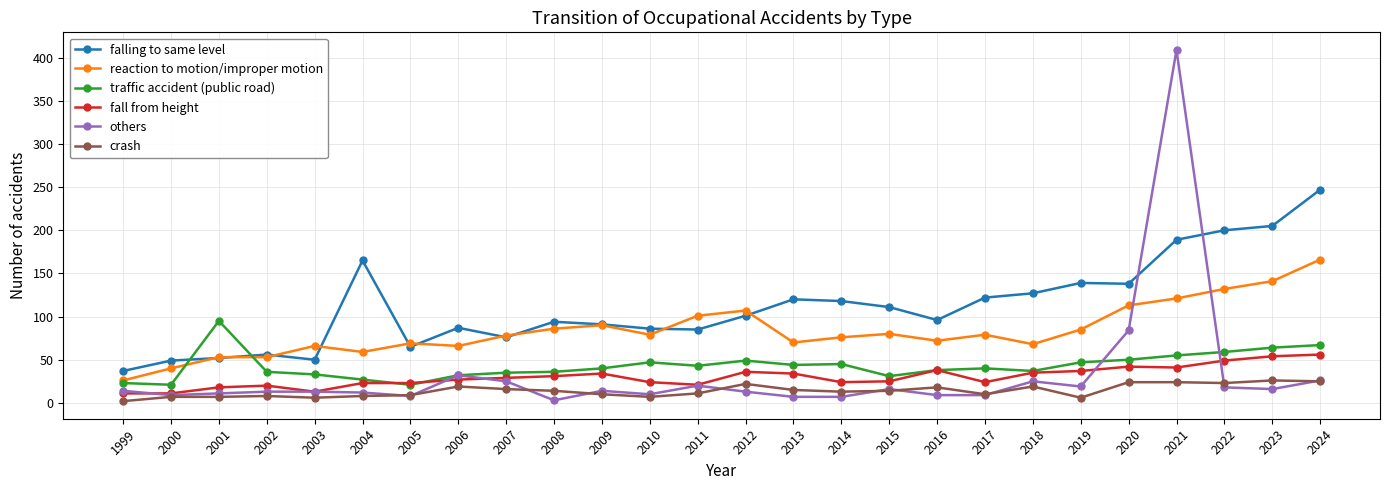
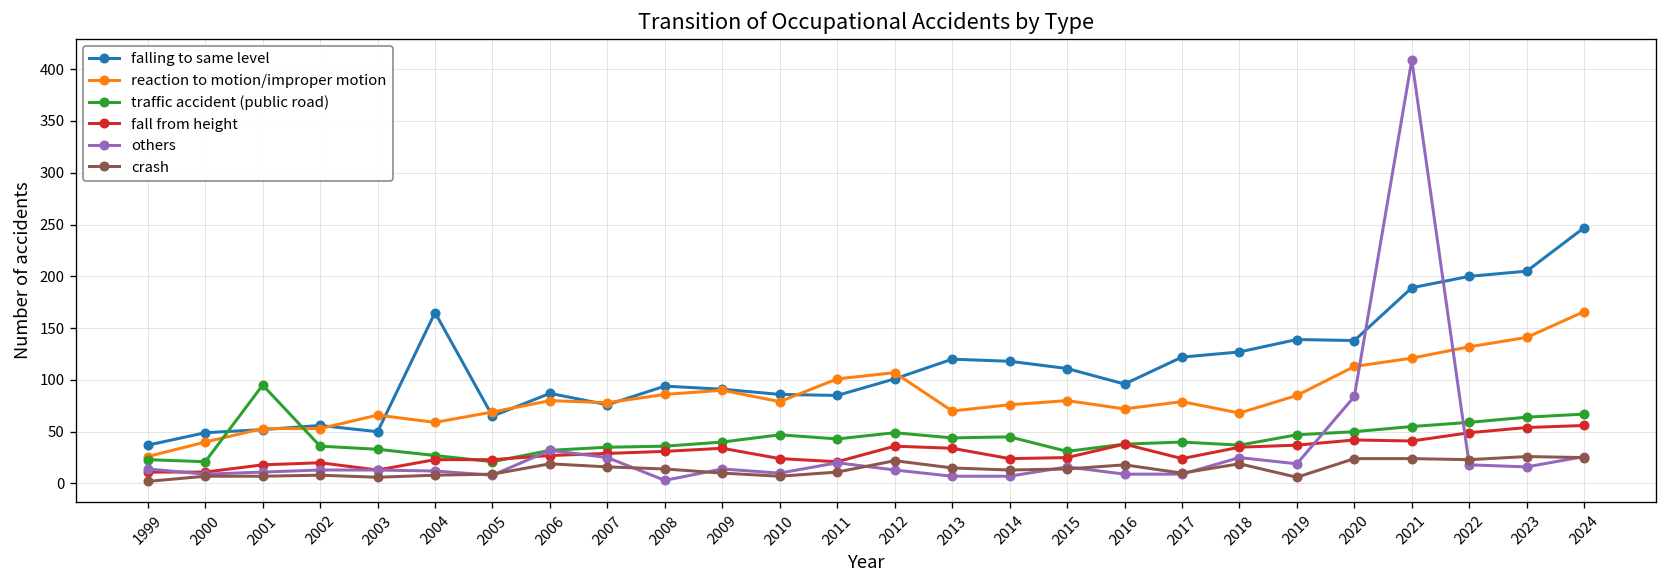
  {
    "falling to same level": {
      "1999": 40,
      "2000": 50,
      "2002": 60,
      "2003": 50,
      "2004": 170,
      "2005": 70,
      "2006": 90,
      "2008": 90,
      "2010": 90,
      "2011": 90,
      "2012": 100,
      "2013": 120,
      "2014": 120,
      "2015": 110,
      "2016": 100,
      "2017": 120,
      "2018": 130,
      "2019": 140,
      "2020": 140,
      "2021": 190,
      "2022": 200,
      "2023": 210,
      "2024": 250
    },
    "reaction to motion/improper motion": {
      "2000": 40,
      "2002": 50,
      "2003": 70,
      "2004": 60,
      "2005": 70,
-     "2006": 70,
+     "2006": 80,
      "2008": 90,
      "2010": 80,
      "2011": 100,
      "2012": 110,
      "2013": 70,
      "2014": 80,
      "2015": 80,
      "2016": 70,
      "2017": 80,
      "2018": 70,
      "2019": 90,
      "2020": 110,
      "2021": 120,
      "2022": 130,
      "2023": 140,
      "2024": 170
    },
    "traffic accident (public road)": {
      "2000": 20,
      "2001": 100,
      "2002": 40,
      "2003": 30,
      "2004": 30,
      "2007": 40,
      "2008": 40,
      "2009": 40,
      "2010": 50,
      "2011": 40,
      "2012": 50,
      "2013": 40,
      "2014": 50,
      "2015": 30,
      "2017": 40,
      "2019": 50,
      "2020": 50,
      "2021": 60,
      "2022": 60,
      "2023": 60,
      "2024": 70
    },
    "fall from height": {
      "1999": 10,
      "2001": 20,
      "2002": 20,
      "2004": 20,
      "2006": 30,
      "2007": 30,
      "2008": 30,
      "2009": 30,
      "2010": 20,
      "2012": 40,
      "2013": 30,
      "2014": 20,
      "2015": 30,
      "2017": 20,
      "2019": 40,
      "2020": 40,
      "2021": 40,
      "2022": 50,
      "2023": 50,
      "2024": 60
    },
    "others": {
      "1999": 10,
      "2001": 10,
      "2002": 10,
      "2004": 10,
      "2007": 30,
      "2008": 0,
      "2009": 10,
      "2010": 10,
      "2012": 10,
      "2013": 10,
      "2014": 10,
      "2016": 10,
      "2018": 30,
      "2019": 20,
      "2020": 80,
      "2021": 410,
      "2022": 20,
      "2023": 20
    },
    "crash": {
      "1999": 0,
      "2001": 10,
      "2002": 10,
      "2003": 10,
      "2004": 10,
      "2006": 20,
      "2007": 20,
      "2008": 10,
      "2009": 10,
      "2010": 10,
      "2011": 10,
      "2012": 20,
      "2013": 20,
      "2014": 10,
      "2016": 20,
      "2018": 20,
      "2019": 10,
      "2020": 20,
      "2021": 20,
      "2022": 20,
      "2023": 30
    }
  }
